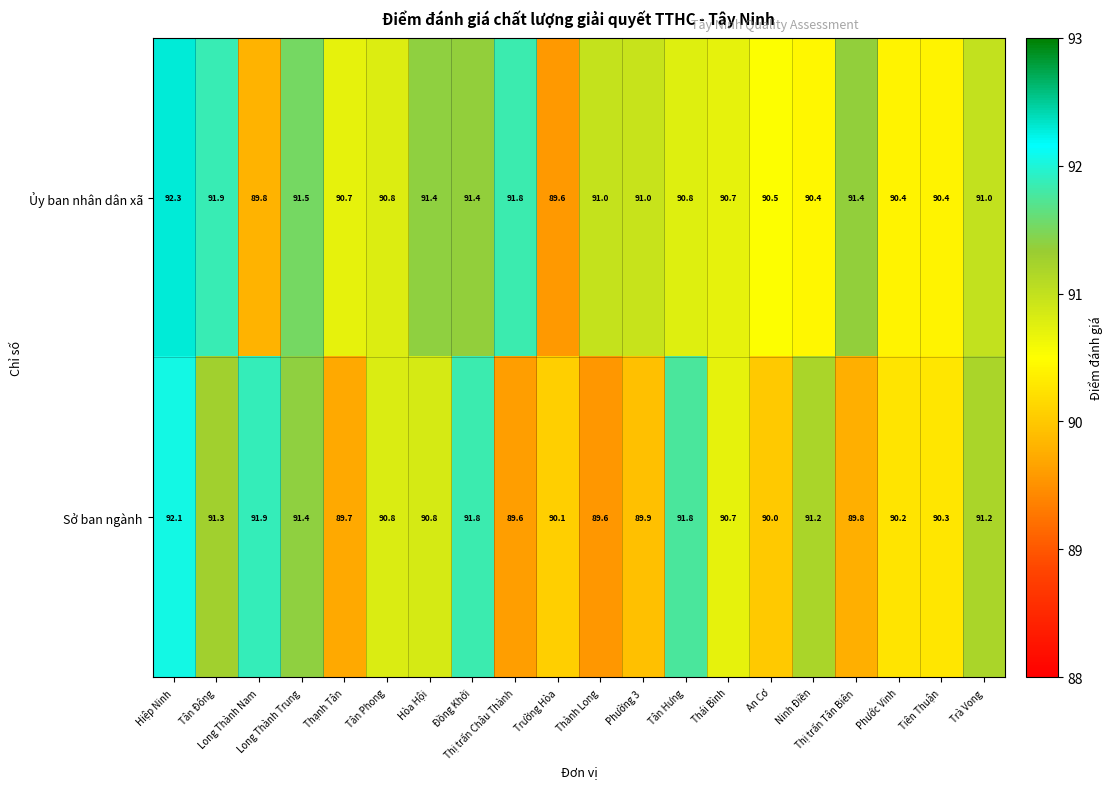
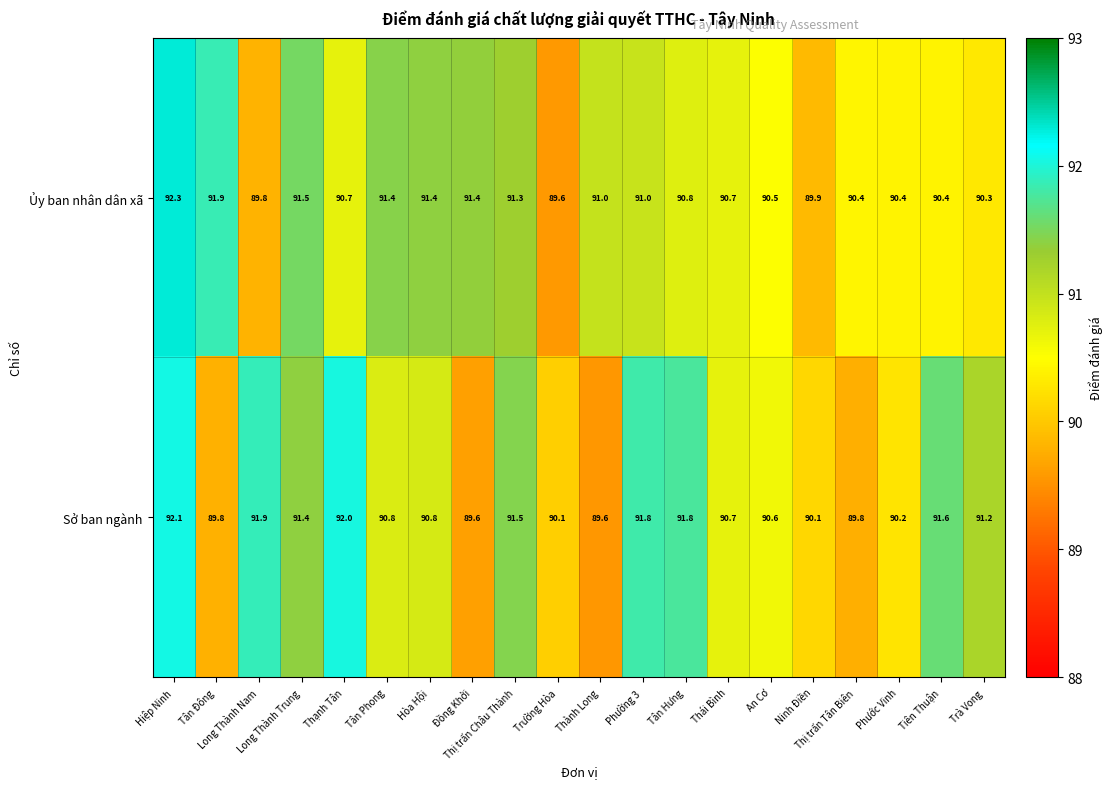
  {
    "Ủy ban nhân dân xã": {
      "Hiệp Ninh": 92.3,
      "Tân Đông": 91.9,
      "Long Thành Nam": 89.8,
      "Long Thành Trung": 91.5,
      "Thạnh Tân": 90.7,
-     "Tân Phong": 90.8,
+     "Tân Phong": 91.4,
      "Hòa Hội": 91.4,
      "Đồng Khởi": 91.4,
-     "Thị trấn Châu Thành": 91.8,
+     "Thị trấn Châu Thành": 91.3,
      "Trường Hòa": 89.6,
      "Thành Long": 91.0,
      "Phường 3": 91.0,
      "Tân Hưng": 90.8,
      "Thái Bình": 90.7,
      "An Cơ": 90.5,
-     "Ninh Điền": 90.4,
-     "Thị trấn Tân Biên": 91.4,
+     "Ninh Điền": 89.9,
+     "Thị trấn Tân Biên": 90.4,
      "Phước Vinh": 90.4,
      "Tiên Thuận": 90.4,
-     "Trà Vong": 91.0
+     "Trà Vong": 90.3
    },
    "Sở ban ngành": {
      "Hiệp Ninh": 92.1,
-     "Tân Đông": 91.3,
+     "Tân Đông": 89.8,
      "Long Thành Nam": 91.9,
      "Long Thành Trung": 91.4,
-     "Thạnh Tân": 89.7,
+     "Thạnh Tân": 92.0,
      "Tân Phong": 90.8,
      "Hòa Hội": 90.8,
-     "Đồng Khởi": 91.8,
-     "Thị trấn Châu Thành": 89.6,
+     "Đồng Khởi": 89.6,
+     "Thị trấn Châu Thành": 91.5,
      "Trường Hòa": 90.1,
      "Thành Long": 89.6,
-     "Phường 3": 89.9,
+     "Phường 3": 91.8,
      "Tân Hưng": 91.8,
      "Thái Bình": 90.7,
-     "An Cơ": 90.0,
-     "Ninh Điền": 91.2,
+     "An Cơ": 90.6,
+     "Ninh Điền": 90.1,
      "Thị trấn Tân Biên": 89.8,
      "Phước Vinh": 90.2,
-     "Tiên Thuận": 90.3,
+     "Tiên Thuận": 91.6,
      "Trà Vong": 91.2
    }
  }
